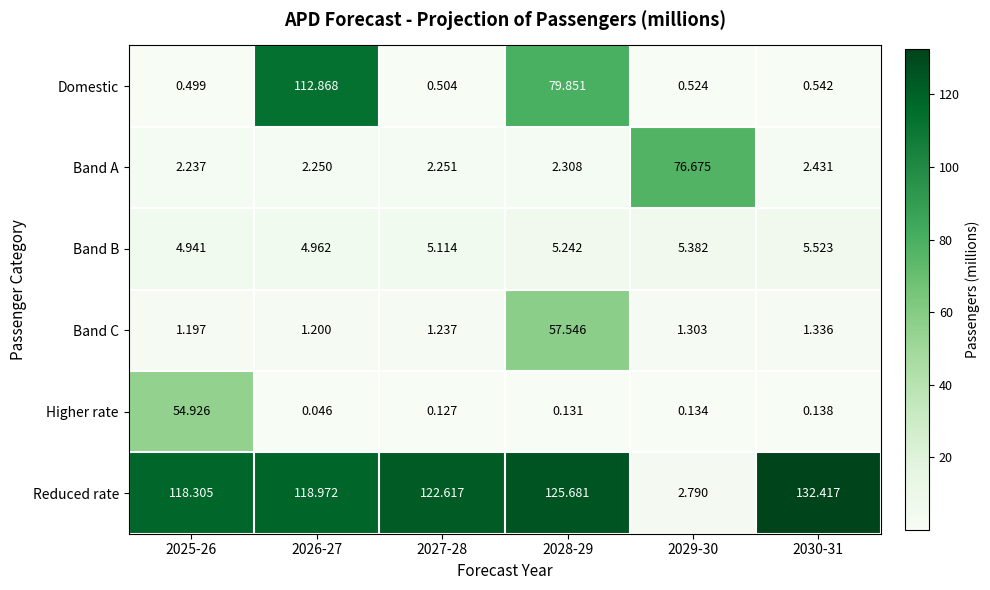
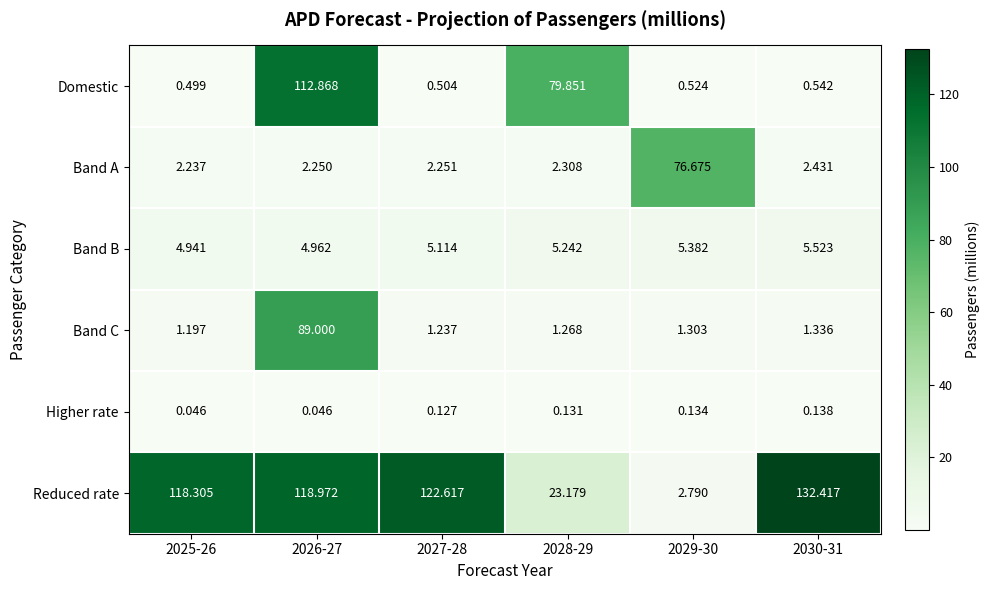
  {
    "Domestic": {
      "2025-26": 0.499,
      "2026-27": 112.868,
      "2027-28": 0.504,
      "2028-29": 79.851,
      "2029-30": 0.524,
      "2030-31": 0.542
    },
    "Band A": {
      "2025-26": 2.237,
      "2026-27": 2.250,
      "2027-28": 2.251,
      "2028-29": 2.308,
      "2029-30": 76.675,
      "2030-31": 2.431
    },
    "Band B": {
      "2025-26": 4.941,
      "2026-27": 4.962,
      "2027-28": 5.114,
      "2028-29": 5.242,
      "2029-30": 5.382,
      "2030-31": 5.523
    },
    "Band C": {
      "2025-26": 1.197,
-     "2026-27": 1.200,
+     "2026-27": 89.000,
      "2027-28": 1.237,
-     "2028-29": 57.546,
+     "2028-29": 1.268,
      "2029-30": 1.303,
      "2030-31": 1.336
    },
    "Higher rate": {
-     "2025-26": 54.926,
+     "2025-26": 0.046,
      "2026-27": 0.046,
      "2027-28": 0.127,
      "2028-29": 0.131,
      "2029-30": 0.134,
      "2030-31": 0.138
    },
    "Reduced rate": {
      "2025-26": 118.305,
      "2026-27": 118.972,
      "2027-28": 122.617,
-     "2028-29": 125.681,
+     "2028-29": 23.179,
      "2029-30": 2.790,
      "2030-31": 132.417
    }
  }
